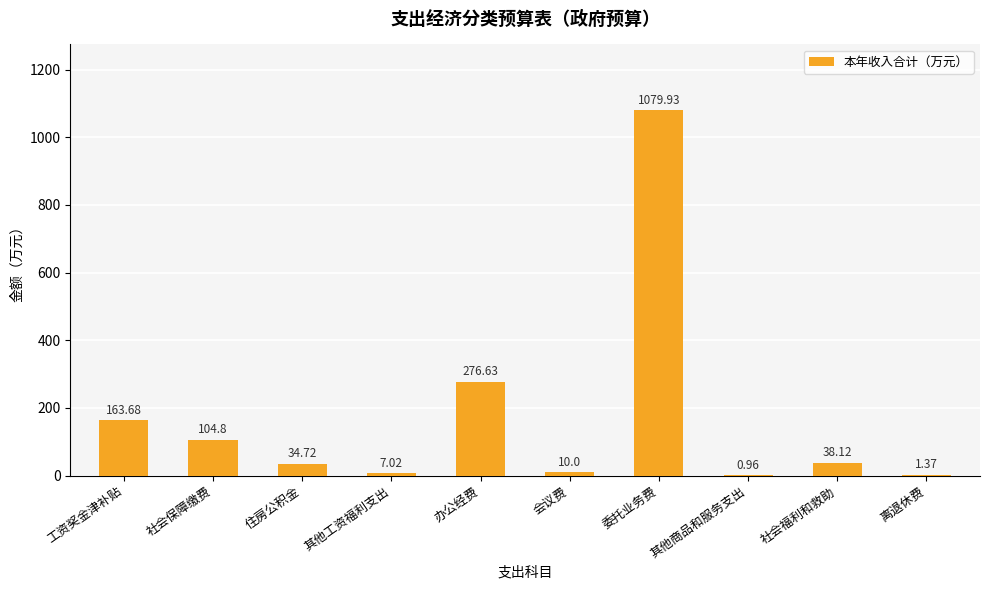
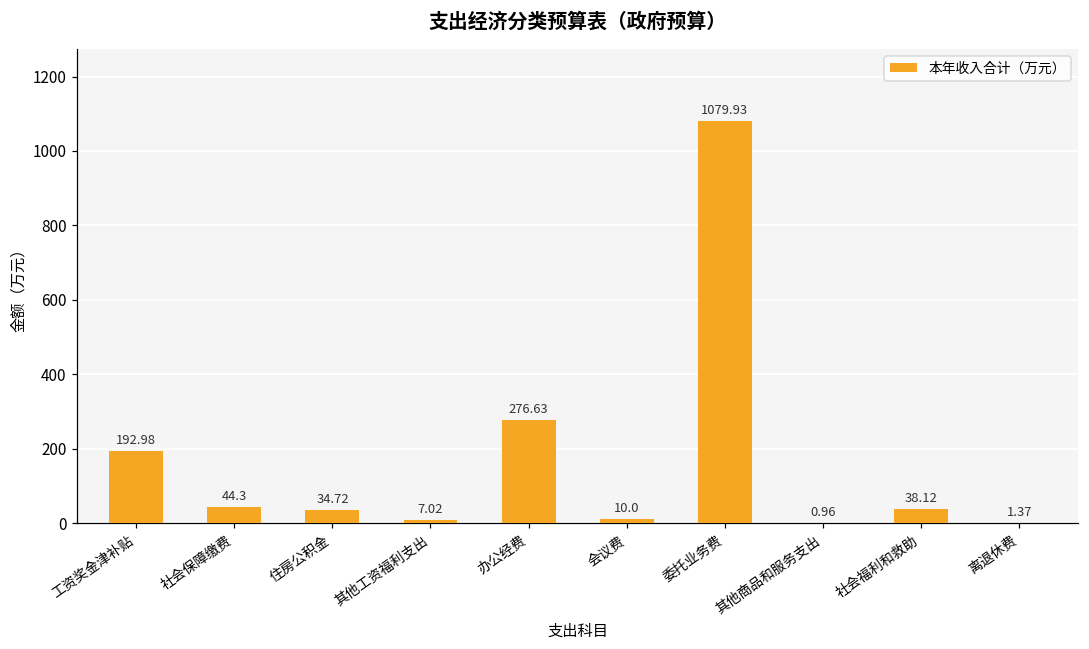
  {
-   "工资奖金津补贴": 163.68,
-   "社会保障缴费": 104.8,
+   "工资奖金津补贴": 192.98,
+   "社会保障缴费": 44.3,
    "住房公积金": 34.72,
    "其他工资福利支出": 7.02,
    "办公经费": 276.63,
    "会议费": 10.0,
    "委托业务费": 1079.93,
    "其他商品和服务支出": 0.96,
    "社会福利和救助": 38.12,
    "离退休费": 1.37
  }
